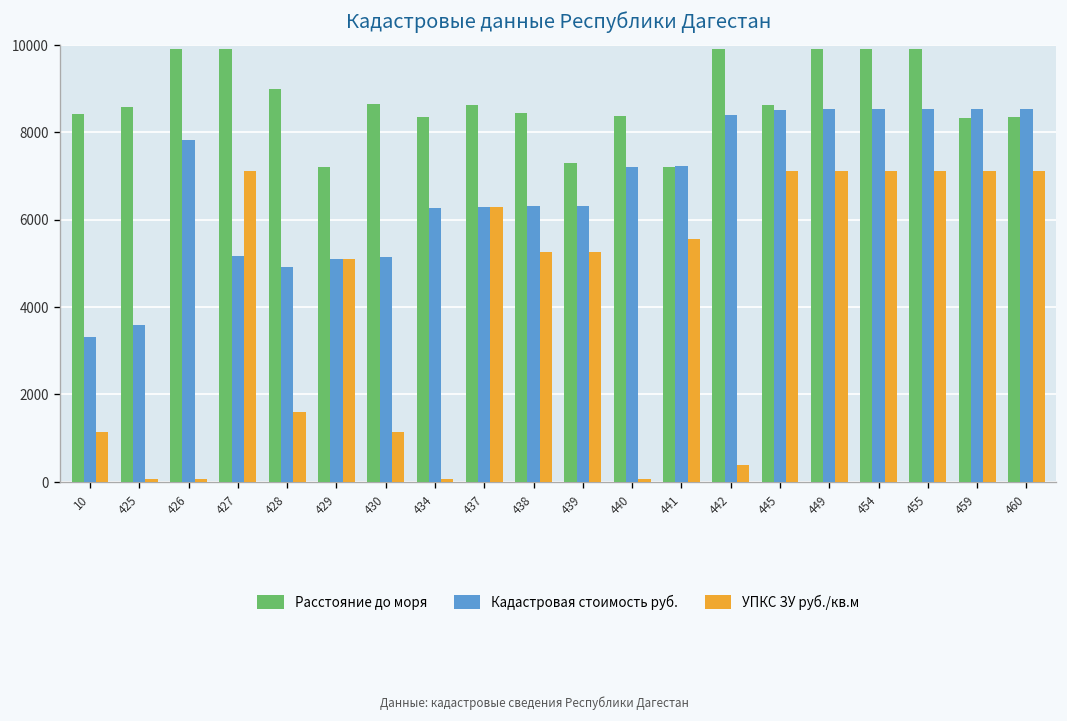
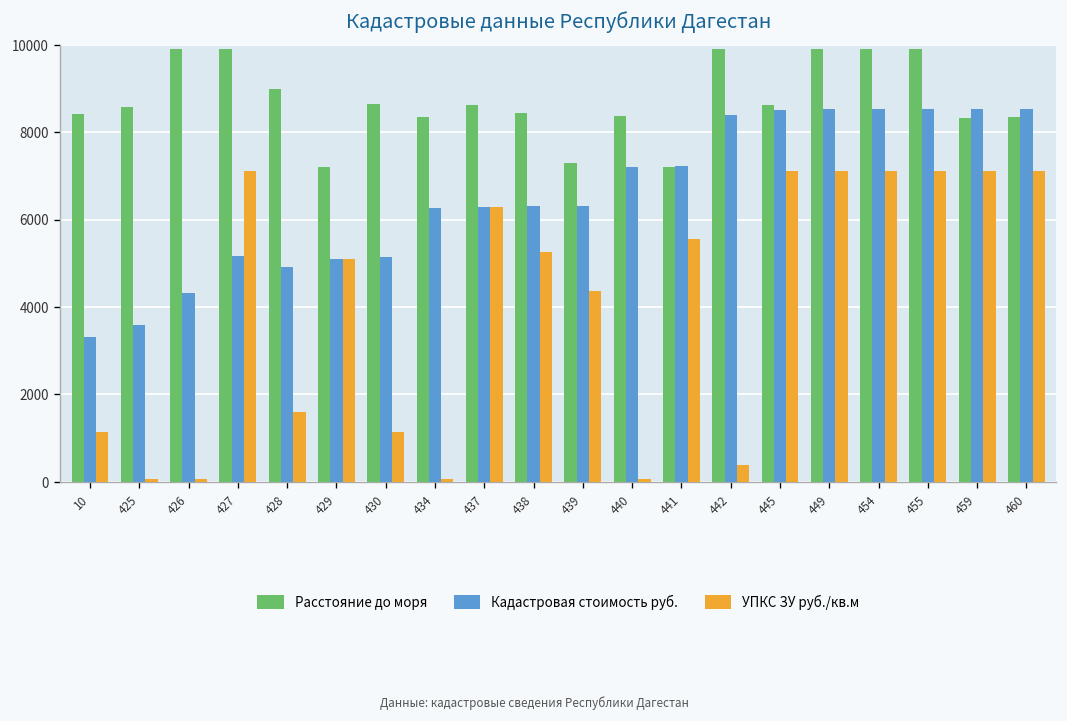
  {
    "Расстояние до моря": {
      "10": 8400,
      "425": 8600,
      "426": 9900,
      "427": 9900,
      "428": 9000,
      "429": 7200,
      "430": 8700,
      "434": 8400,
      "437": 8600,
      "438": 8400,
      "439": 7300,
      "440": 8400,
      "441": 7200,
      "442": 9900,
      "445": 8600,
      "449": 9900,
      "454": 9900,
      "455": 9900,
      "459": 8300,
      "460": 8400
    },
    "Кадастровая стоимость руб.": {
      "10": 3300,
      "425": 3600,
-     "426": 7800,
+     "426": 4300,
      "427": 5200,
      "428": 4900,
      "429": 5100,
      "430": 5100,
      "434": 6300,
      "437": 6300,
      "438": 6300,
      "439": 6300,
      "440": 7200,
      "441": 7200,
      "442": 8400,
      "445": 8500,
      "449": 8500,
      "454": 8500,
      "455": 8500,
      "459": 8500,
      "460": 8500
    },
    "УПКС ЗУ руб./кв.м": {
      "10": 1100,
      "425": 100,
      "426": 100,
      "427": 7100,
      "428": 1600,
      "429": 5100,
      "430": 1100,
      "434": 100,
      "437": 6300,
      "438": 5300,
-     "439": 5300,
+     "439": 4400,
      "440": 100,
      "441": 5600,
      "442": 400,
      "445": 7100,
      "449": 7100,
      "454": 7100,
      "455": 7100,
      "459": 7100,
      "460": 7100
    }
  }
